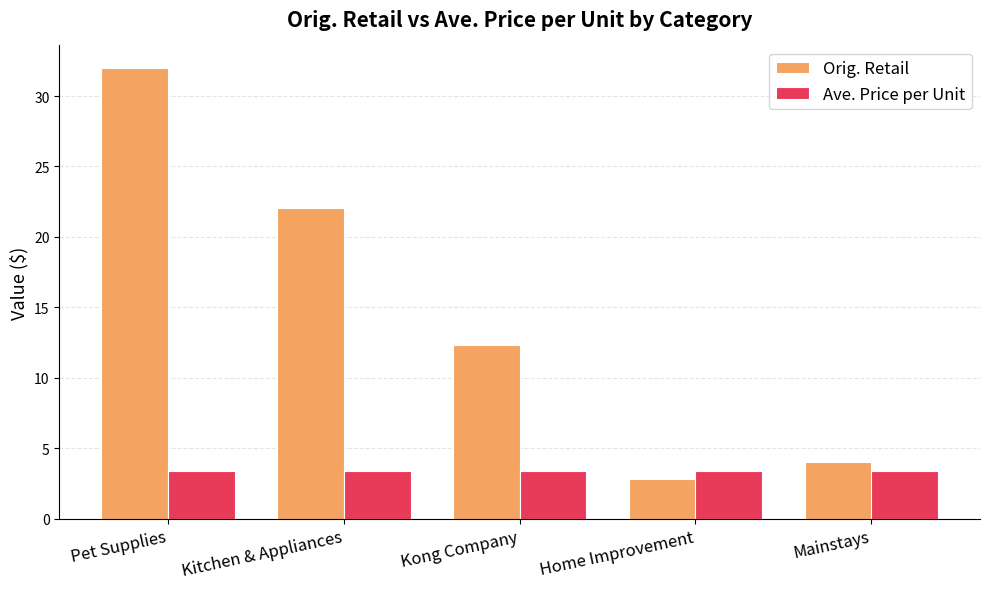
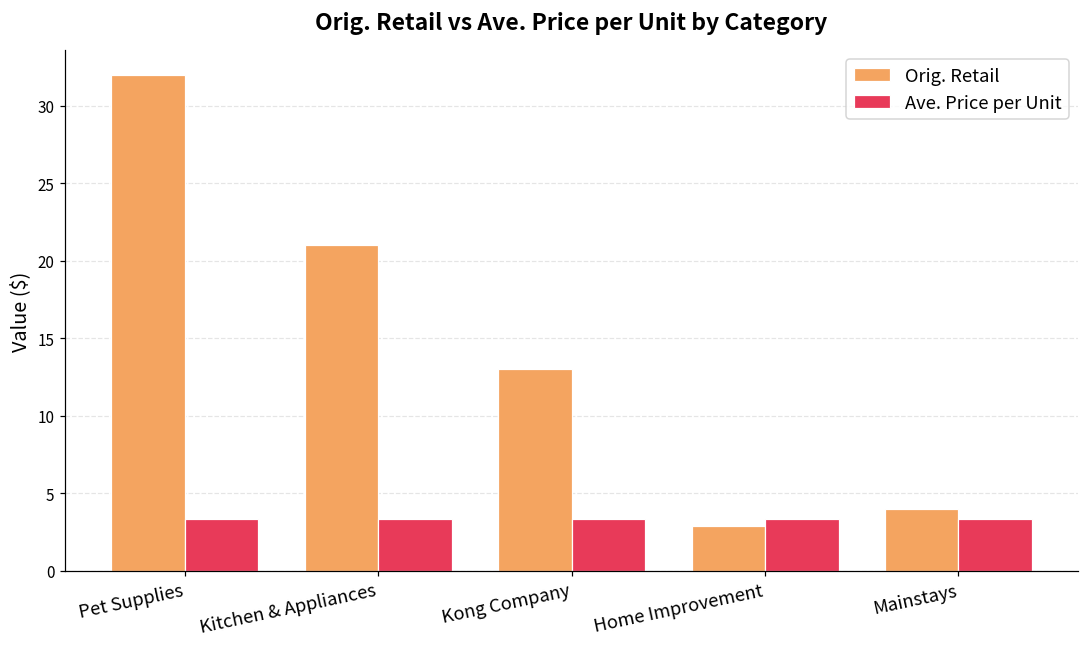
  {
    "Orig. Retail": {
      "Pet Supplies": 32.0,
-     "Kitchen & Appliances": 22.0,
-     "Kong Company": 12.3,
+     "Kitchen & Appliances": 21.0,
+     "Kong Company": 13.0,
      "Home Improvement": 2.9,
      "Mainstays": 4.0
    },
    "Ave. Price per Unit": {
      "Pet Supplies": 3.3,
      "Kitchen & Appliances": 3.3,
      "Kong Company": 3.3,
      "Home Improvement": 3.3,
      "Mainstays": 3.3
    }
  }
